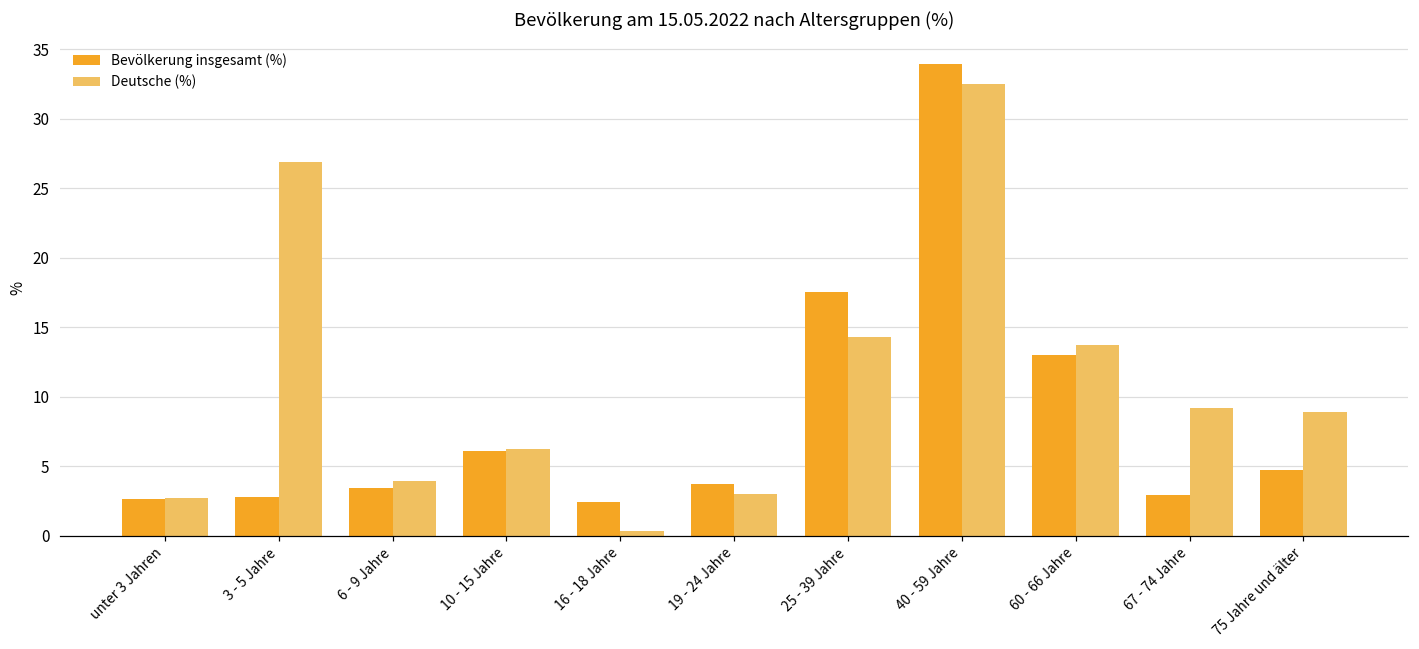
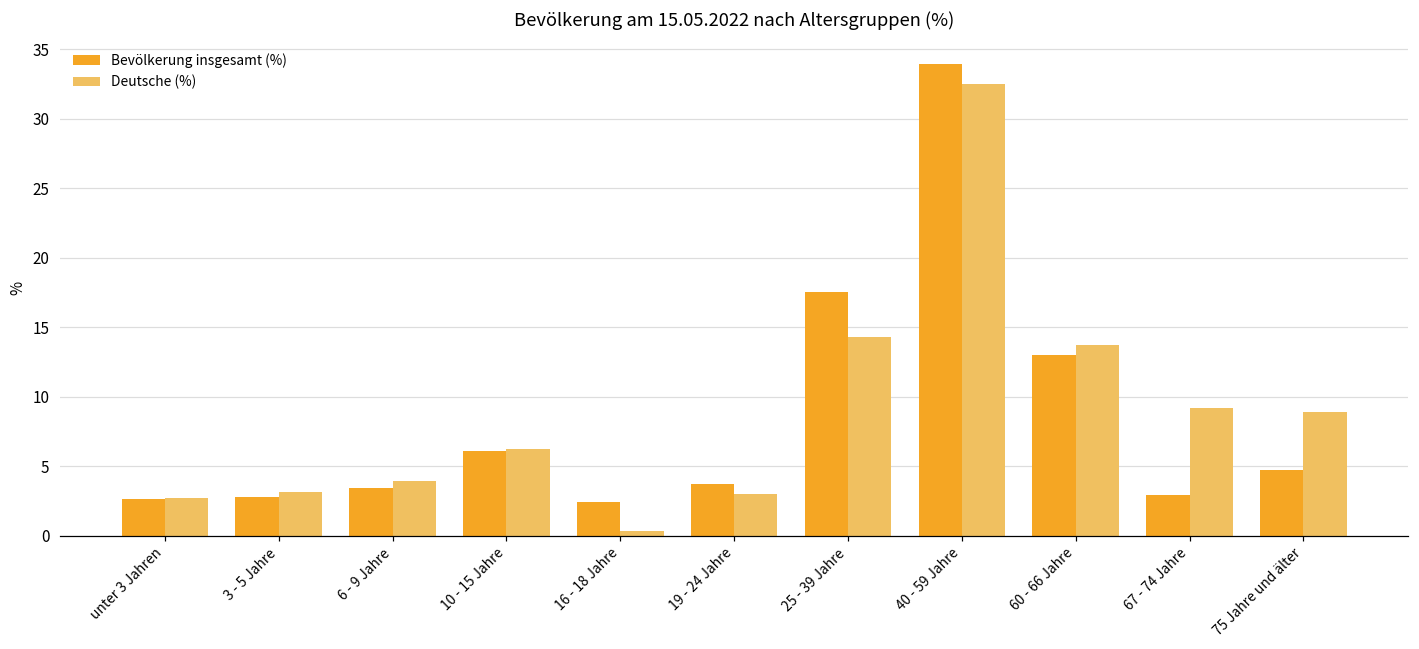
  {
    "Bevölkerung insgesamt (%)": {
      "unter 3 Jahren": 2.6,
      "3 - 5 Jahre": 2.8,
      "6 - 9 Jahre": 3.4,
      "10 - 15 Jahre": 6.1,
      "16 - 18 Jahre": 2.4,
      "19 - 24 Jahre": 3.7,
      "25 - 39 Jahre": 17.5,
      "40 - 59 Jahre": 33.9,
      "60 - 66 Jahre": 13.0,
      "67 - 74 Jahre": 2.9,
      "75 Jahre und älter": 4.7
    },
    "Deutsche (%)": {
      "unter 3 Jahren": 2.7,
-     "3 - 5 Jahre": 26.9,
+     "3 - 5 Jahre": 3.1,
      "6 - 9 Jahre": 3.9,
      "10 - 15 Jahre": 6.2,
      "16 - 18 Jahre": 0.3,
      "19 - 24 Jahre": 3.0,
      "25 - 39 Jahre": 14.3,
      "40 - 59 Jahre": 32.5,
      "60 - 66 Jahre": 13.7,
      "67 - 74 Jahre": 9.2,
      "75 Jahre und älter": 8.9
    }
  }
